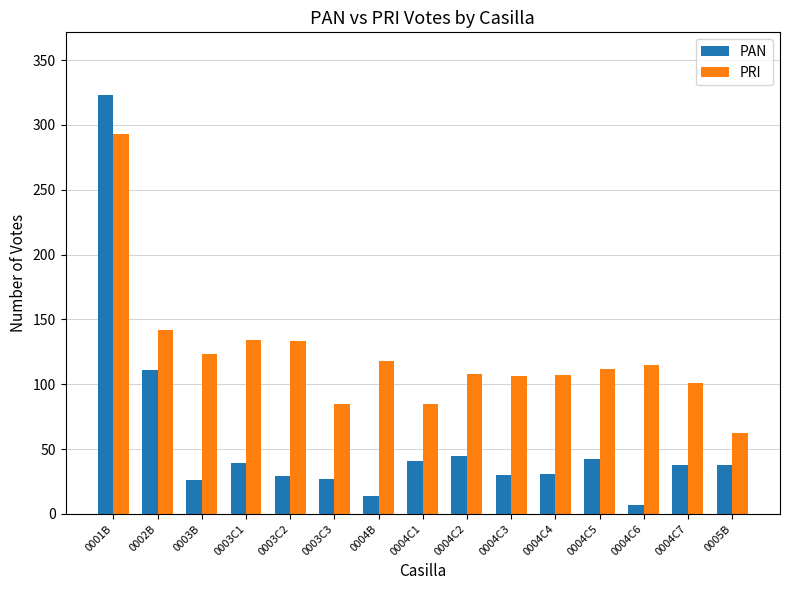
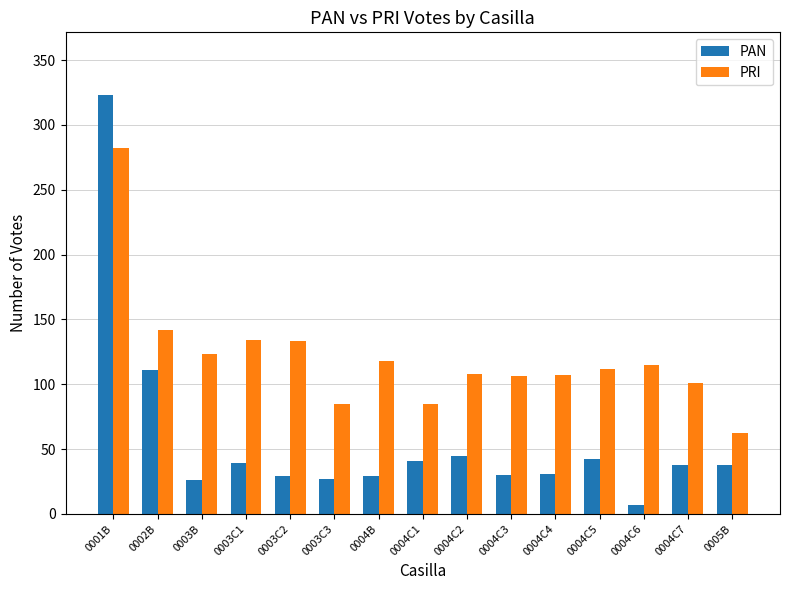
  {
    "PAN": {
      "0001B": 323,
      "0002B": 111,
      "0003B": 26,
      "0003C1": 39,
      "0003C2": 29,
      "0003C3": 27,
-     "0004B": 14,
+     "0004B": 29,
      "0004C1": 41,
      "0004C2": 45,
      "0004C3": 30,
      "0004C4": 31,
      "0004C5": 42,
      "0004C6": 7,
      "0004C7": 38,
      "0005B": 38
    },
    "PRI": {
-     "0001B": 293,
+     "0001B": 282,
      "0002B": 142,
      "0003B": 123,
      "0003C1": 134,
      "0003C2": 133,
      "0003C3": 85,
      "0004B": 118,
      "0004C1": 85,
      "0004C2": 108,
      "0004C3": 106,
      "0004C4": 107,
      "0004C5": 112,
      "0004C6": 115,
      "0004C7": 101,
      "0005B": 62
    }
  }
